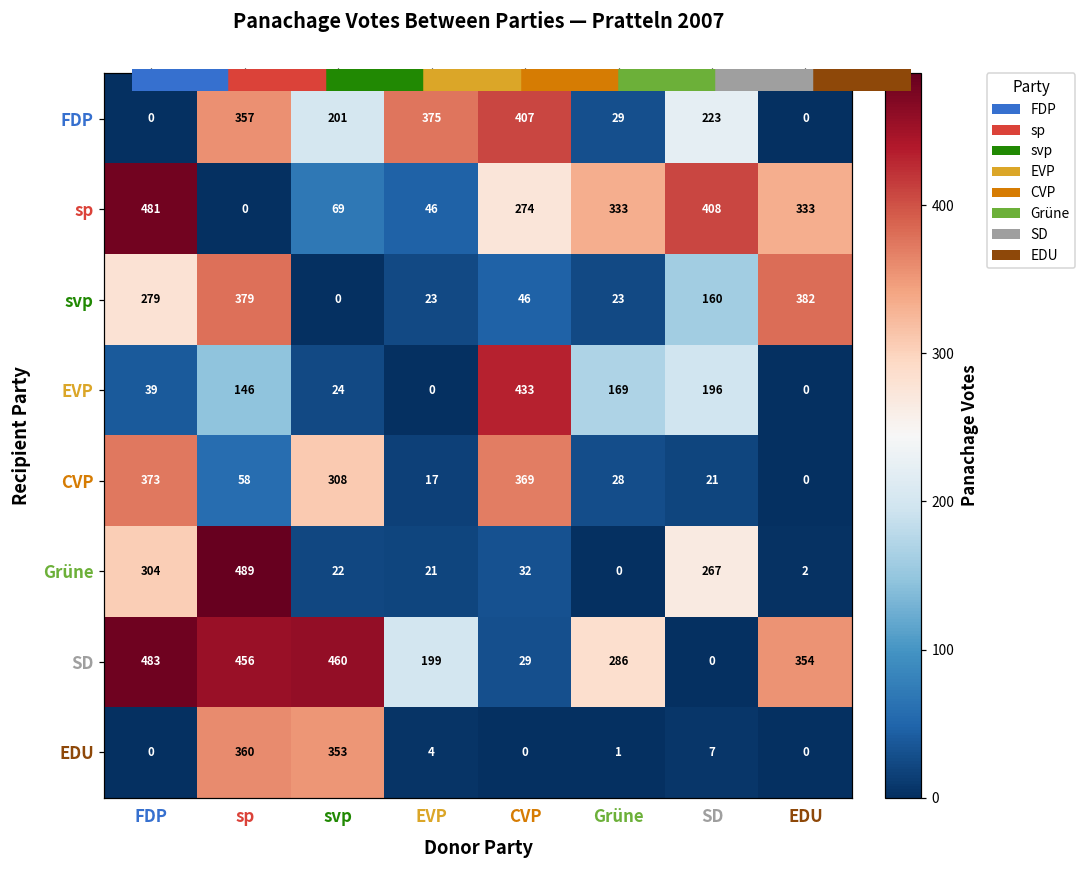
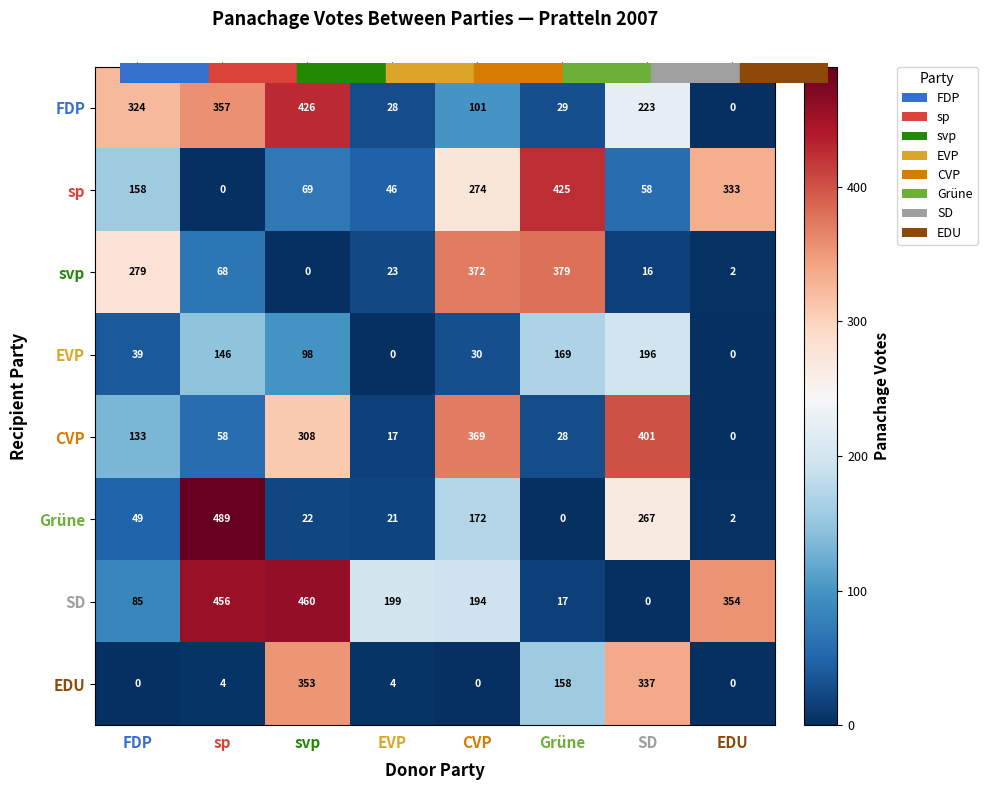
  {
    "FDP": {
-     "FDP": 0,
+     "FDP": 324,
      "sp": 357,
-     "svp": 201,
-     "EVP": 375,
-     "CVP": 407,
+     "svp": 426,
+     "EVP": 28,
+     "CVP": 101,
      "Grüne": 29,
      "SD": 223,
      "EDU": 0
    },
    "sp": {
-     "FDP": 481,
+     "FDP": 158,
      "sp": 0,
      "svp": 69,
      "EVP": 46,
      "CVP": 274,
-     "Grüne": 333,
-     "SD": 408,
+     "Grüne": 425,
+     "SD": 58,
      "EDU": 333
    },
    "svp": {
      "FDP": 279,
-     "sp": 379,
+     "sp": 68,
      "svp": 0,
      "EVP": 23,
-     "CVP": 46,
-     "Grüne": 23,
-     "SD": 160,
-     "EDU": 382
+     "CVP": 372,
+     "Grüne": 379,
+     "SD": 16,
+     "EDU": 2
    },
    "EVP": {
      "FDP": 39,
      "sp": 146,
-     "svp": 24,
+     "svp": 98,
      "EVP": 0,
-     "CVP": 433,
+     "CVP": 30,
      "Grüne": 169,
      "SD": 196,
      "EDU": 0
    },
    "CVP": {
-     "FDP": 373,
+     "FDP": 133,
      "sp": 58,
      "svp": 308,
      "EVP": 17,
      "CVP": 369,
      "Grüne": 28,
-     "SD": 21,
+     "SD": 401,
      "EDU": 0
    },
    "Grüne": {
-     "FDP": 304,
+     "FDP": 49,
      "sp": 489,
      "svp": 22,
      "EVP": 21,
-     "CVP": 32,
+     "CVP": 172,
      "Grüne": 0,
      "SD": 267,
      "EDU": 2
    },
    "SD": {
-     "FDP": 483,
+     "FDP": 85,
      "sp": 456,
      "svp": 460,
      "EVP": 199,
-     "CVP": 29,
-     "Grüne": 286,
+     "CVP": 194,
+     "Grüne": 17,
      "SD": 0,
      "EDU": 354
    },
    "EDU": {
      "FDP": 0,
-     "sp": 360,
+     "sp": 4,
      "svp": 353,
      "EVP": 4,
      "CVP": 0,
-     "Grüne": 1,
-     "SD": 7,
+     "Grüne": 158,
+     "SD": 337,
      "EDU": 0
    }
  }
